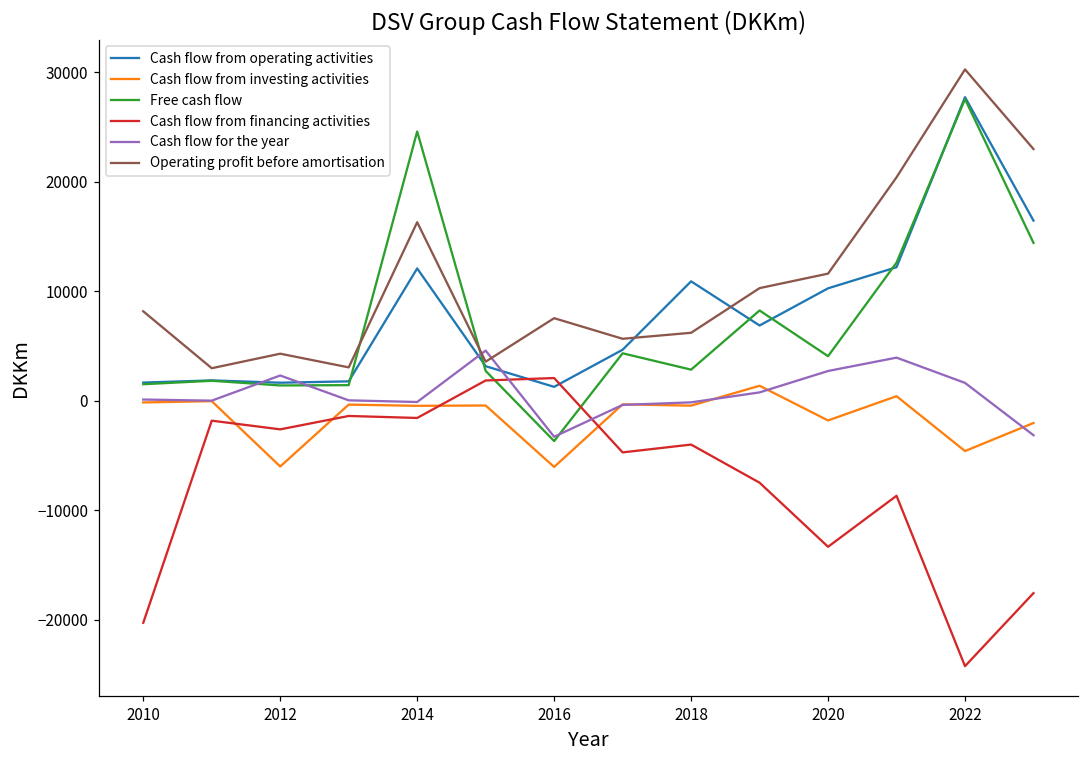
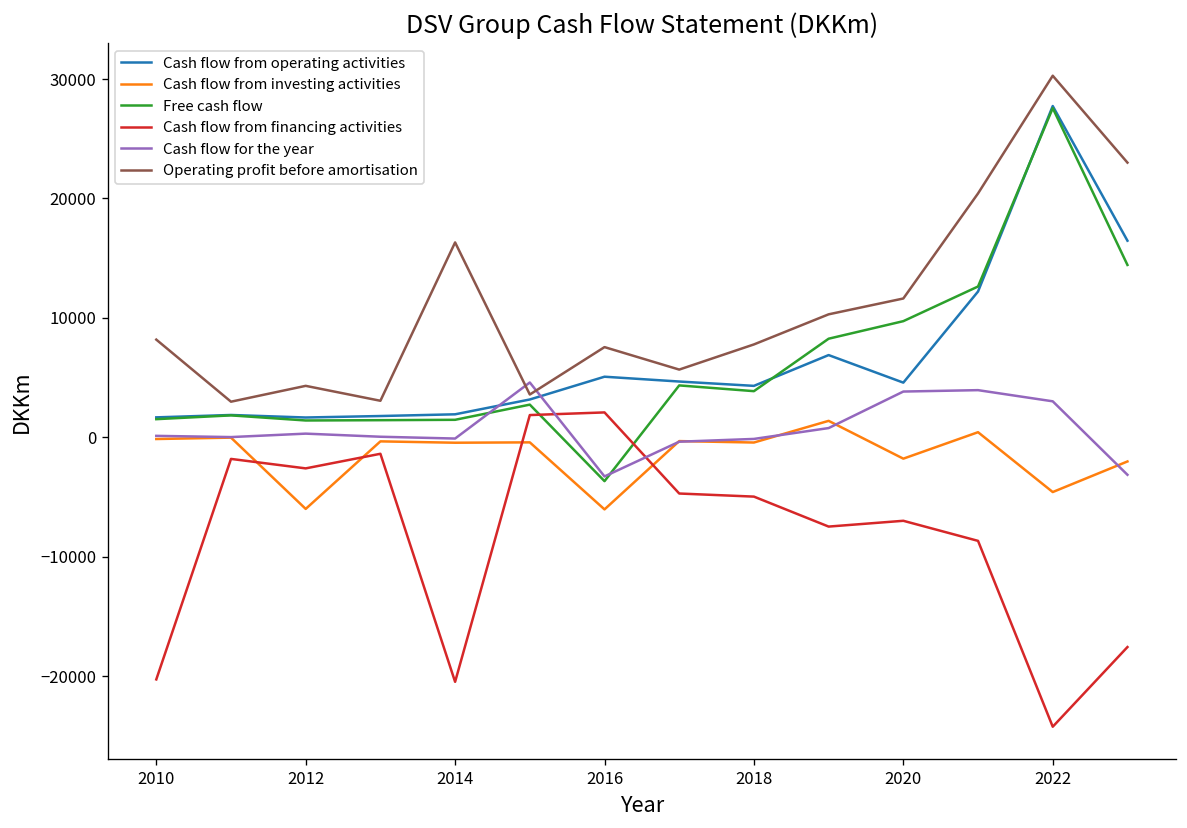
  {
    "Cash flow from operating activities": {
-     "2014": 12000,
-     "2016": 1000,
-     "2018": 11000,
-     "2020": 10000
+     "2014": 2000,
+     "2016": 5000,
+     "2018": 4000,
+     "2020": 5000
    },
    "Cash flow from investing activities": {
      "2010": 0,
      "2012": -6000,
      "2014": 0,
      "2016": -6000,
      "2018": 0,
      "2020": -2000,
      "2022": -5000
    },
    "Free cash flow": {
-     "2014": 25000,
+     "2014": 1000,
      "2016": -4000,
-     "2018": 3000,
-     "2020": 4000
+     "2018": 4000,
+     "2020": 10000
    },
    "Cash flow from financing activities": {
      "2010": -20000,
      "2012": -3000,
-     "2014": -2000,
+     "2014": -20000,
      "2016": 2000,
-     "2018": -4000,
-     "2020": -13000,
+     "2018": -5000,
+     "2020": -7000,
      "2022": -24000
    },
    "Cash flow for the year": {
      "2010": 0,
-     "2012": 2000,
+     "2012": 0,
      "2014": 0,
      "2016": -3000,
      "2018": 0,
-     "2020": 3000,
-     "2022": 2000
+     "2020": 4000,
+     "2022": 3000
    },
    "Operating profit before amortisation": {
      "2010": 8000,
      "2012": 4000,
      "2014": 16000,
      "2016": 8000,
-     "2018": 6000,
+     "2018": 8000,
      "2020": 12000,
      "2022": 30000
    }
  }
